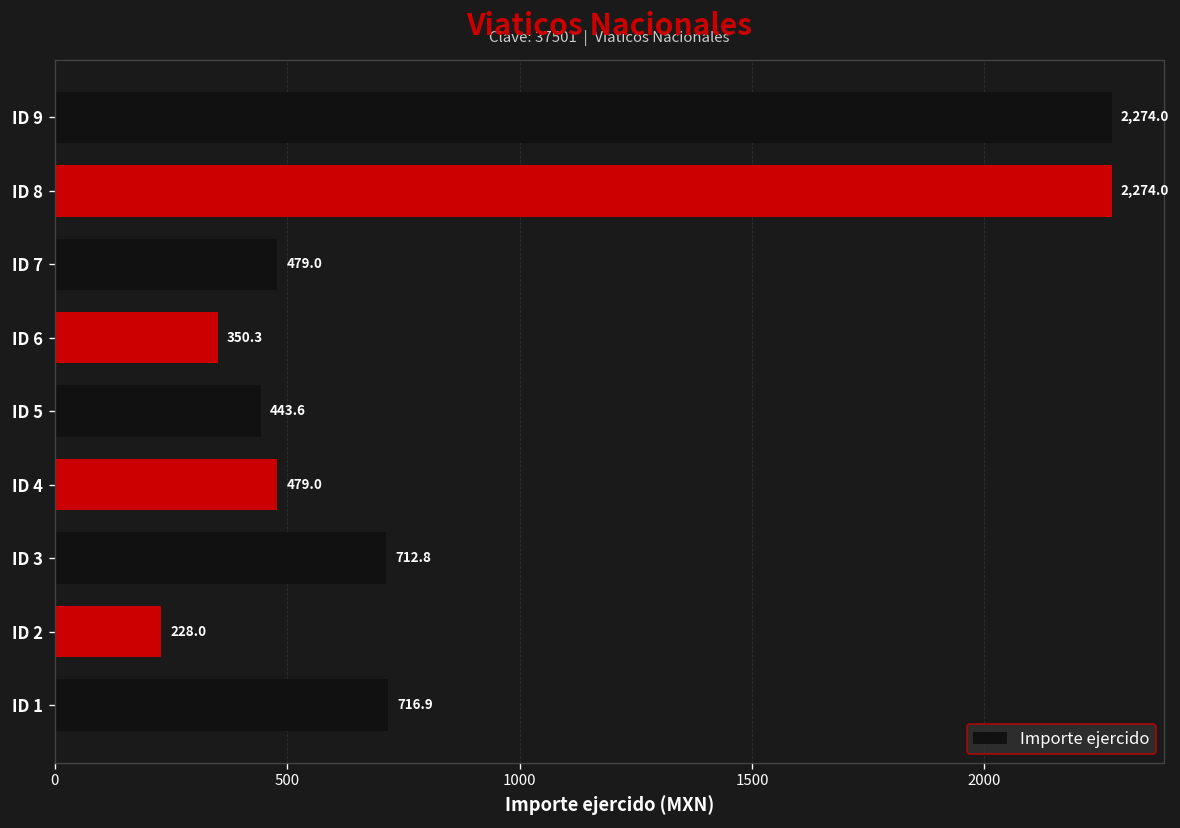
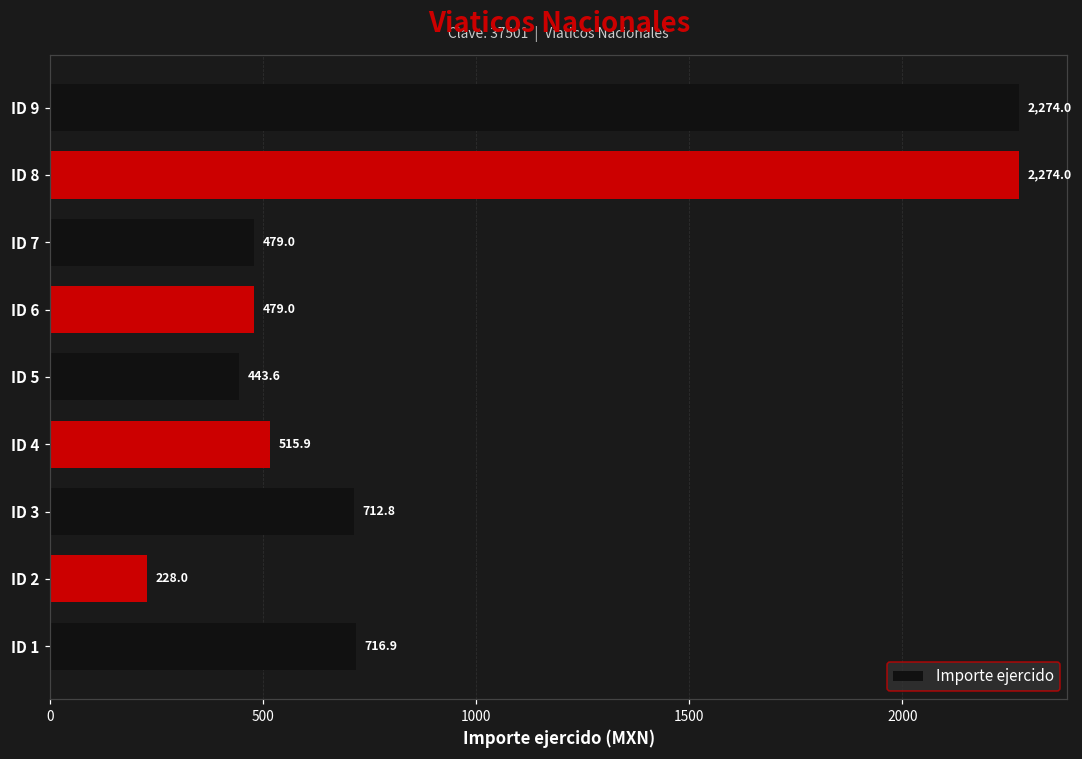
  {
    "ID 9": "2,274.0",
    "ID 8": "2,274.0",
    "ID 7": "479.0",
-   "ID 6": "350.3",
+   "ID 6": "479.0",
    "ID 5": "443.6",
-   "ID 4": "479.0",
+   "ID 4": "515.9",
    "ID 3": "712.8",
    "ID 2": "228.0",
    "ID 1": "716.9"
  }
